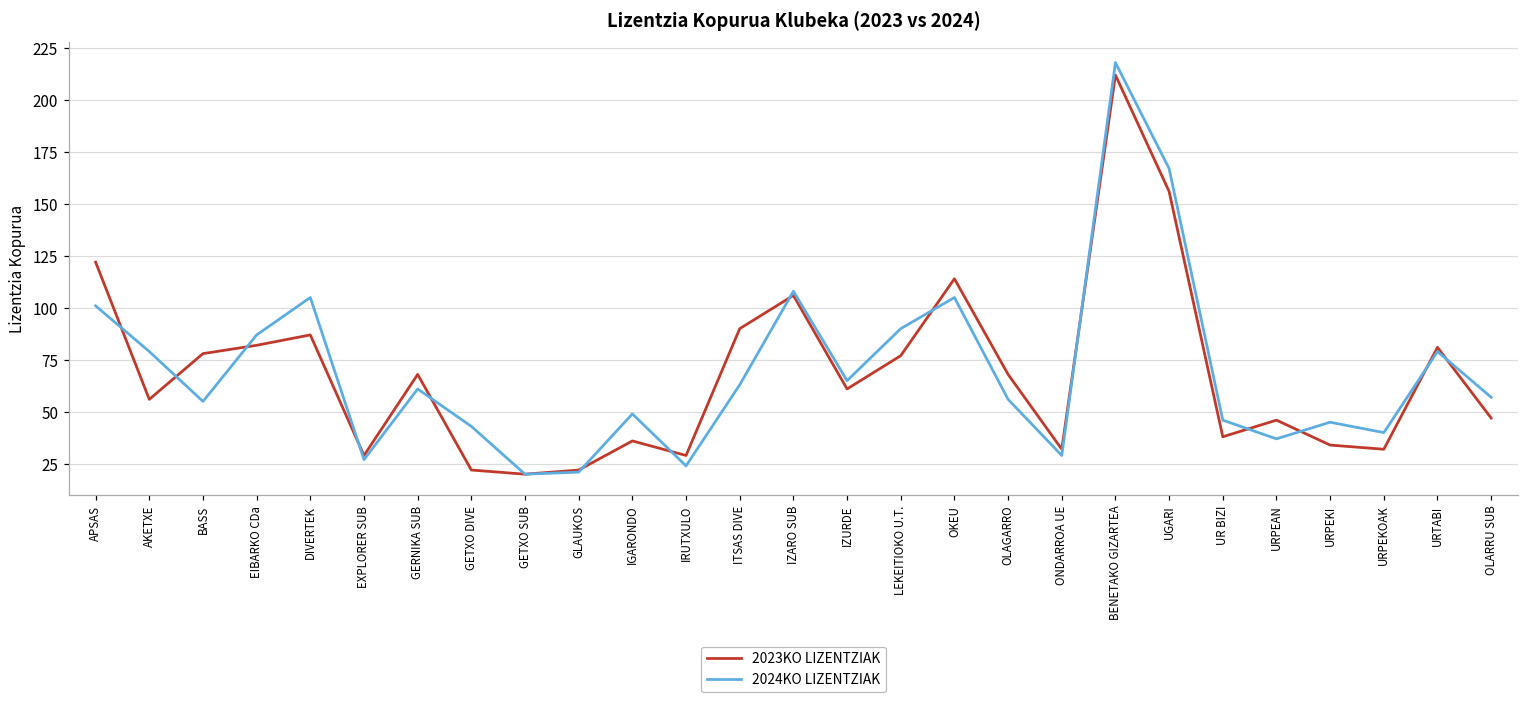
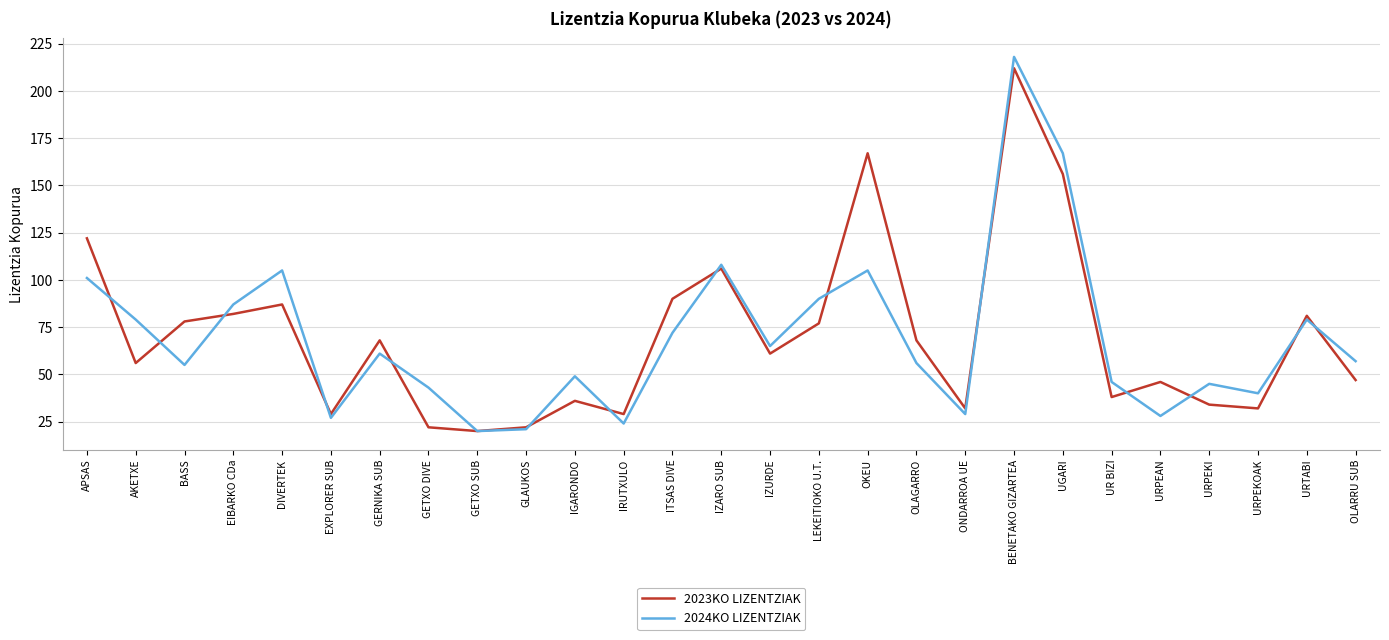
  {
    "2023KO LIZENTZIAK": {
      "APSAS": 122,
      "AKETXE": 56,
      "BASS": 78,
      "EIBARKO CDa": 82,
      "DIVERTEK": 87,
      "EXPLORER SUB": 29,
      "GERNIKA SUB": 68,
      "GETXO DIVE": 22,
      "IGARONDO": 36,
      "IRUTXULO": 29,
      "ITSAS DIVE": 90,
      "IZARO SUB": 106,
      "IZURDE": 61,
      "LEKEITIOKO U.T.": 77,
-     "OKEU": 114,
+     "OKEU": 167,
      "OLAGARRO": 68,
      "ONDARROA UE": 32,
      "BENETAKO GIZARTEA": 212,
      "UGARI": 156,
      "UR BIZI": 38,
      "URPEAN": 46,
      "URPEKI": 34,
      "URPEKOAK": 32,
      "URTABI": 81,
      "OLARRU SUB": 47
    },
    "2024KO LIZENTZIAK": {
      "APSAS": 101,
      "AKETXE": 79,
      "BASS": 55,
      "EIBARKO CDa": 87,
      "DIVERTEK": 105,
      "EXPLORER SUB": 27,
      "GERNIKA SUB": 61,
      "GETXO DIVE": 43,
      "IGARONDO": 49,
      "IRUTXULO": 24,
-     "ITSAS DIVE": 63,
+     "ITSAS DIVE": 72,
      "IZARO SUB": 108,
      "IZURDE": 65,
      "LEKEITIOKO U.T.": 90,
      "OKEU": 105,
      "OLAGARRO": 56,
      "ONDARROA UE": 29,
      "BENETAKO GIZARTEA": 218,
      "UGARI": 167,
      "UR BIZI": 46,
-     "URPEAN": 37,
+     "URPEAN": 28,
      "URPEKI": 45,
      "URPEKOAK": 40,
      "URTABI": 79,
      "OLARRU SUB": 57
    }
  }
